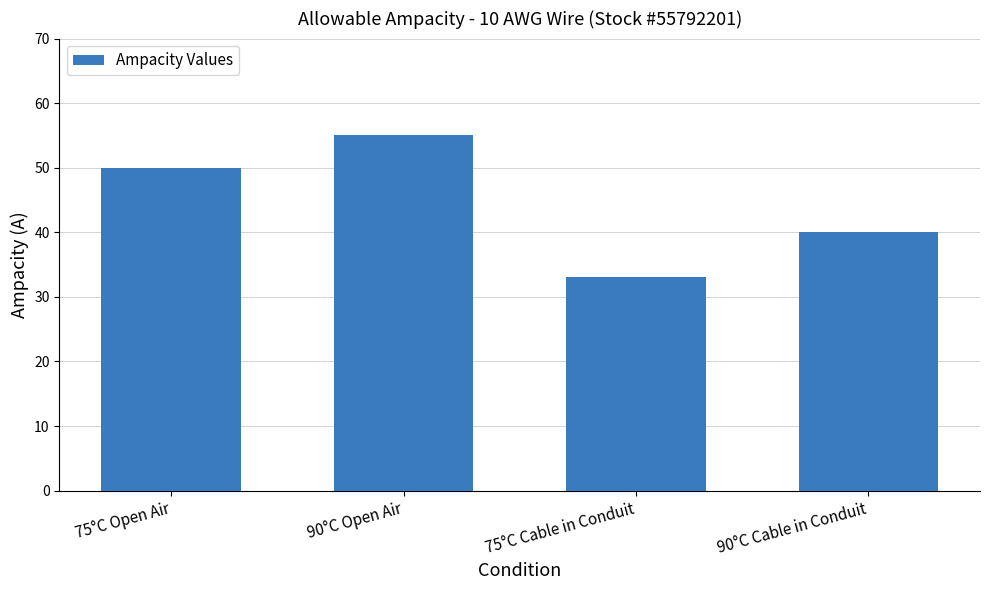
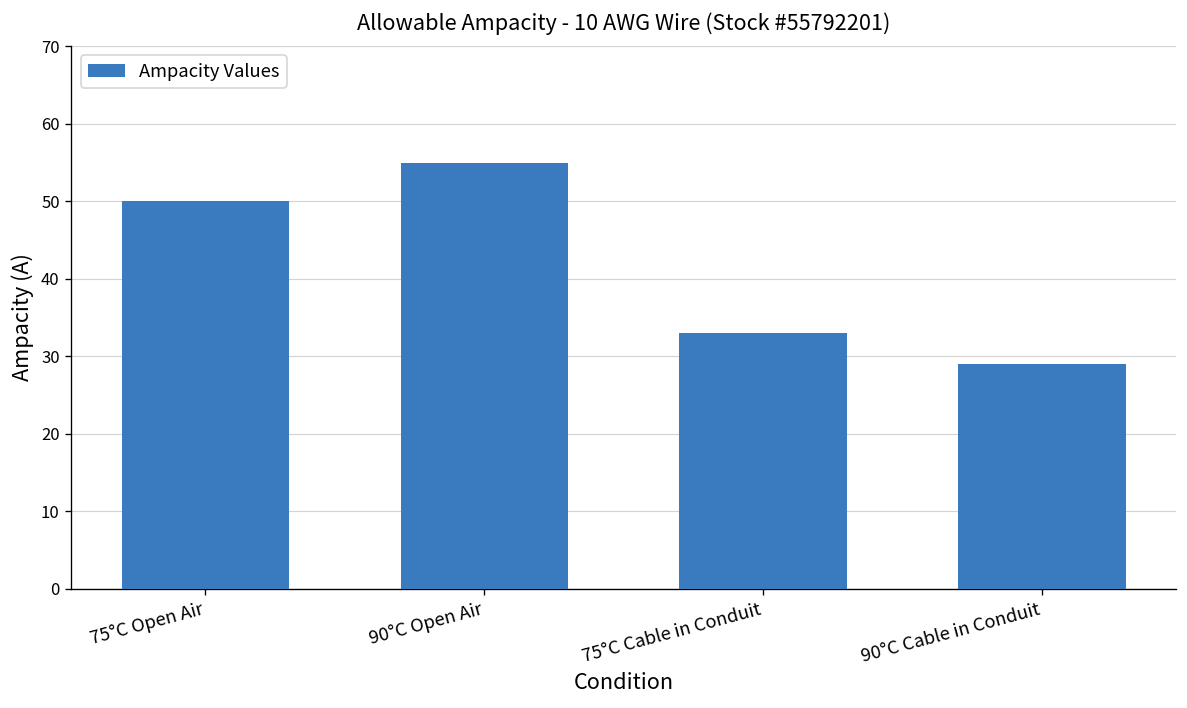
  {
    "75°C Open Air": 50,
    "90°C Open Air": 55,
    "75°C Cable in Conduit": 33,
-   "90°C Cable in Conduit": 40
+   "90°C Cable in Conduit": 29
  }
